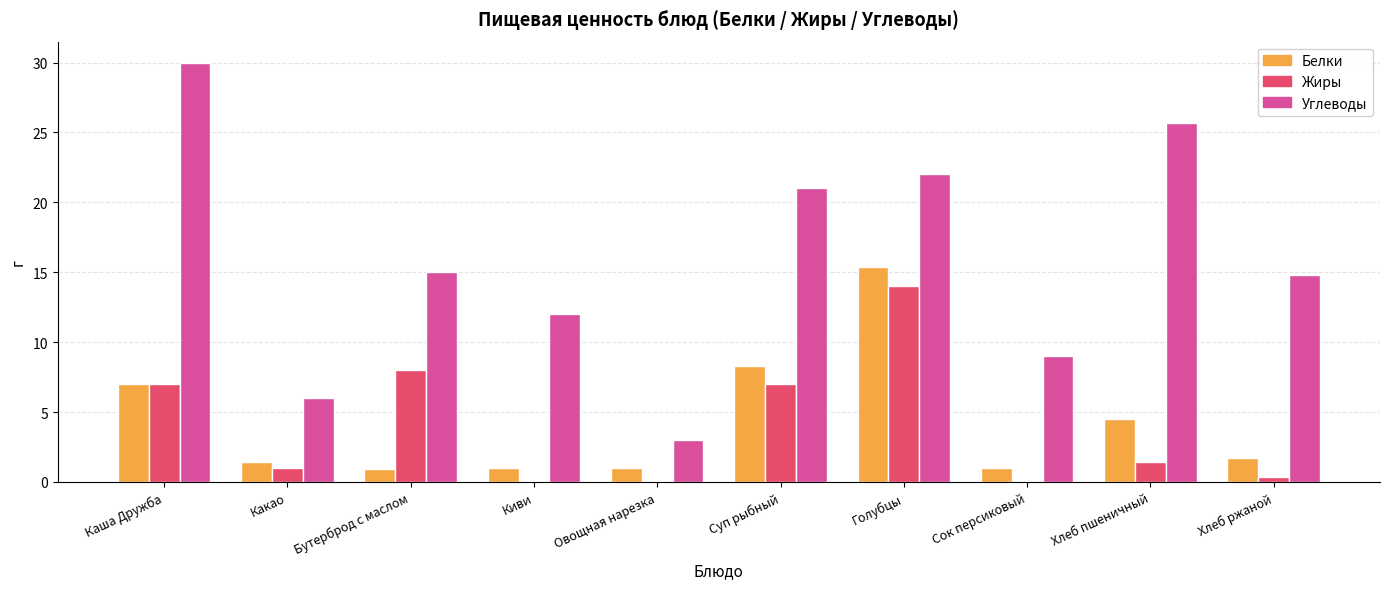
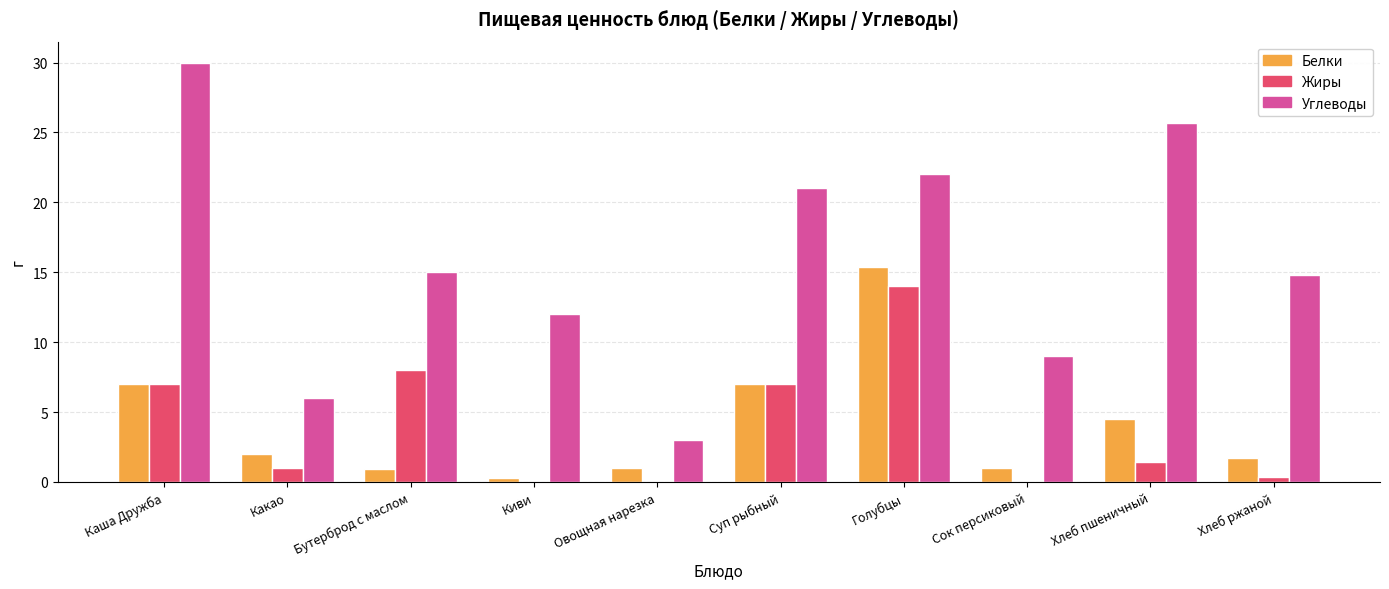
  {
    "Белки": {
      "Каша Дружба": 7.0,
-     "Какао": 1.4,
+     "Какао": 2.0,
      "Бутерброд с маслом": 0.9,
-     "Киви": 1.0,
+     "Киви": 0.3,
      "Овощная нарезка": 1.0,
-     "Суп рыбный": 8.3,
+     "Суп рыбный": 7.0,
      "Голубцы": 15.4,
      "Сок персиковый": 1.0,
      "Хлеб пшеничный": 4.5,
      "Хлеб ржаной": 1.7
    }
  }
